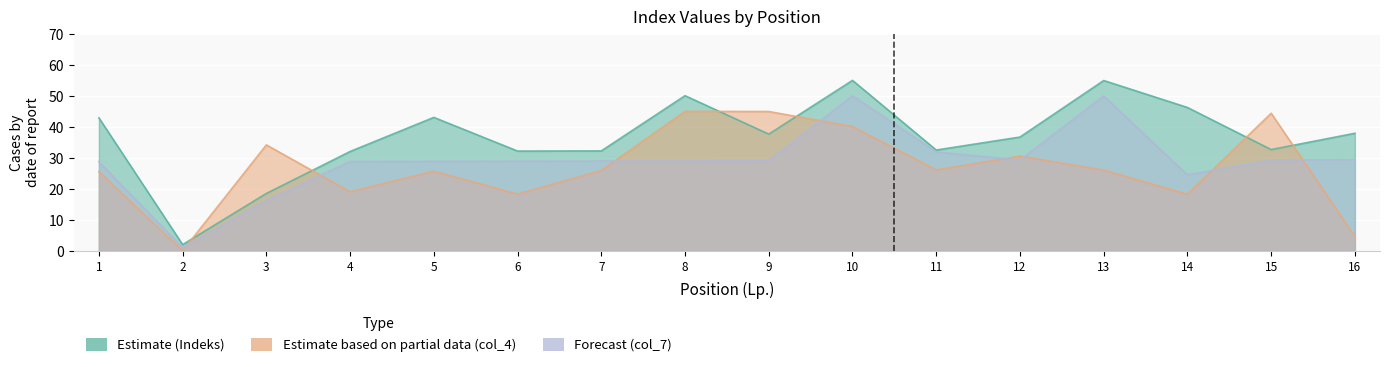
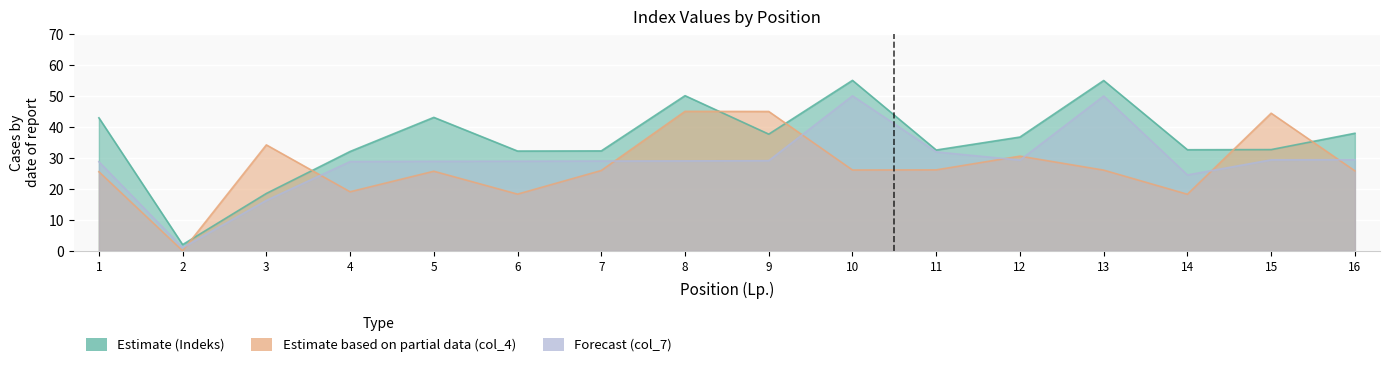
  {
    "Estimate (Indeks)": {
      "1": 43,
      "2": 2,
      "3": 19,
      "4": 32,
      "5": 43,
      "6": 32,
      "7": 32,
      "8": 50,
      "9": 38,
      "10": 55,
      "12": 37,
      "13": 55,
-     "14": 46,
+     "14": 33,
      "15": 33,
      "16": 38
    },
    "Estimate based on partial data (col_4)": {
      "1": 26,
      "2": 0,
      "3": 34,
      "4": 19,
      "5": 26,
      "6": 18,
      "7": 26,
      "8": 45,
      "9": 45,
-     "10": 40,
+     "10": 26,
      "11": 26,
      "12": 31,
      "13": 26,
      "14": 18,
      "15": 44,
-     "16": 5
+     "16": 26
    },
    "Forecast (col_7)": {
      "1": 29,
      "2": 1,
      "3": 16,
      "4": 29,
      "5": 29,
      "6": 29,
      "7": 29,
      "8": 29,
      "9": 29,
      "10": 50,
      "12": 29,
      "13": 50,
      "14": 24,
      "15": 29,
      "16": 29
    }
  }
